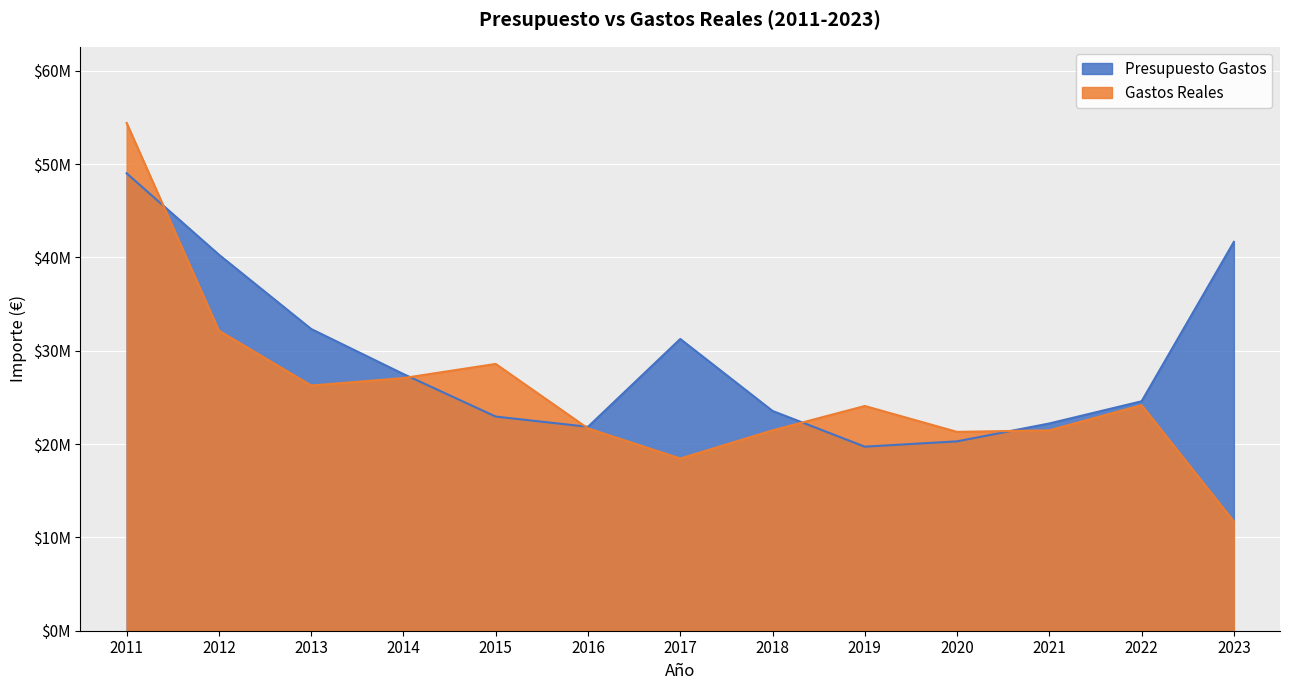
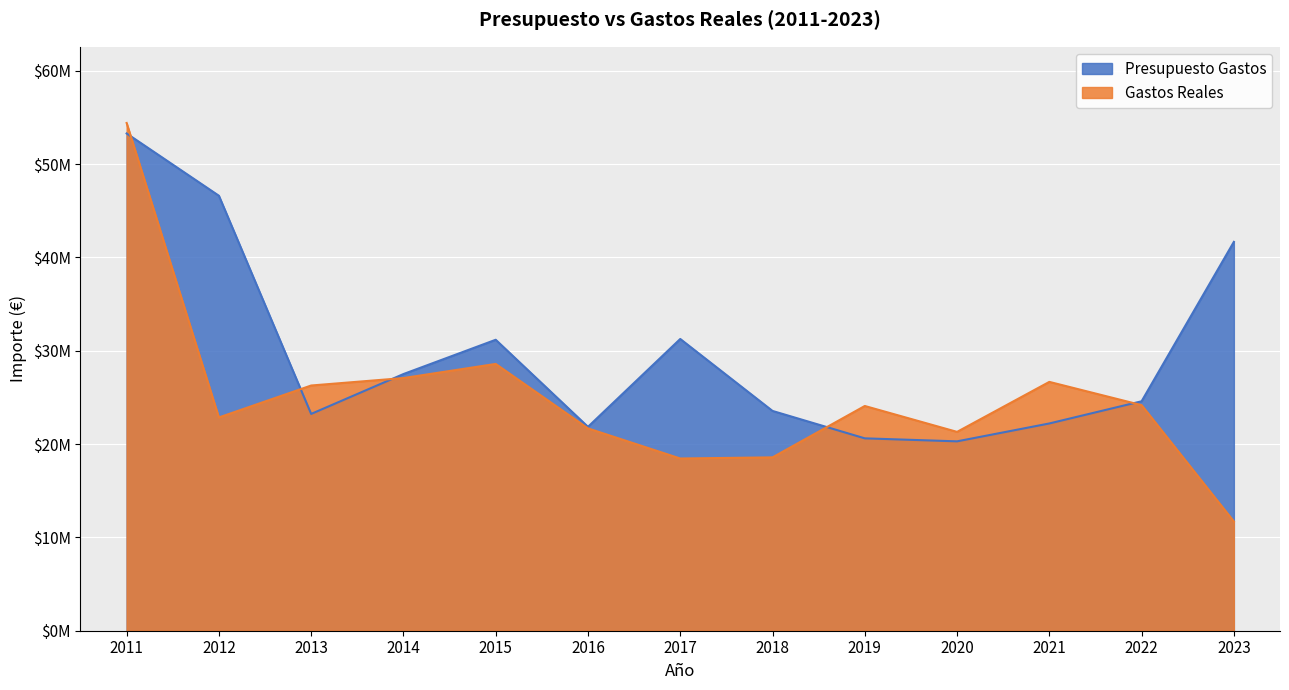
  {
    "Presupuesto Gastos": {
-     "2011": "$49000000",
-     "2012": "$40000000",
-     "2013": "$32000000",
+     "2011": "$53000000",
+     "2012": "$47000000",
+     "2013": "$23000000",
      "2014": "$28000000",
-     "2015": "$23000000",
+     "2015": "$31000000",
      "2017": "$31000000",
      "2018": "$24000000",
-     "2019": "$20000000",
+     "2019": "$21000000",
      "2020": "$20000000",
      "2021": "$22000000",
      "2022": "$25000000",
      "2023": "$42000000"
    },
    "Gastos Reales": {
      "2011": "$54000000",
-     "2012": "$32000000",
+     "2012": "$23000000",
      "2013": "$26000000",
      "2014": "$27000000",
      "2015": "$29000000",
      "2017": "$18000000",
-     "2018": "$21000000",
+     "2018": "$19000000",
      "2019": "$24000000",
      "2020": "$21000000",
-     "2021": "$21000000",
+     "2021": "$27000000",
      "2022": "$24000000",
      "2023": "$12000000"
    }
  }
